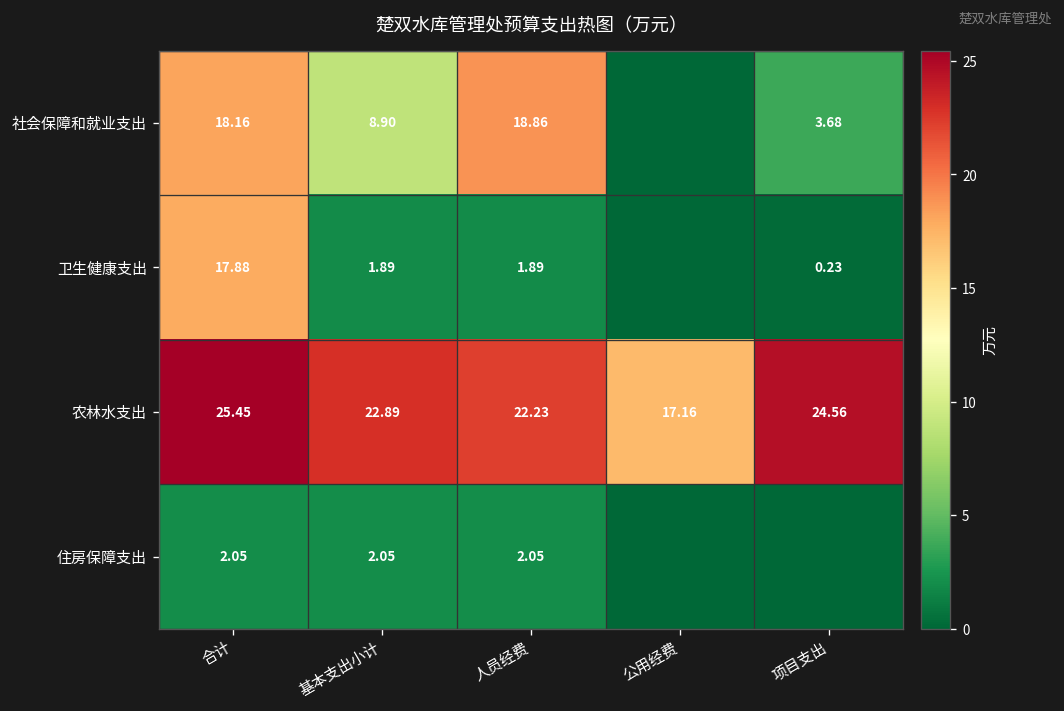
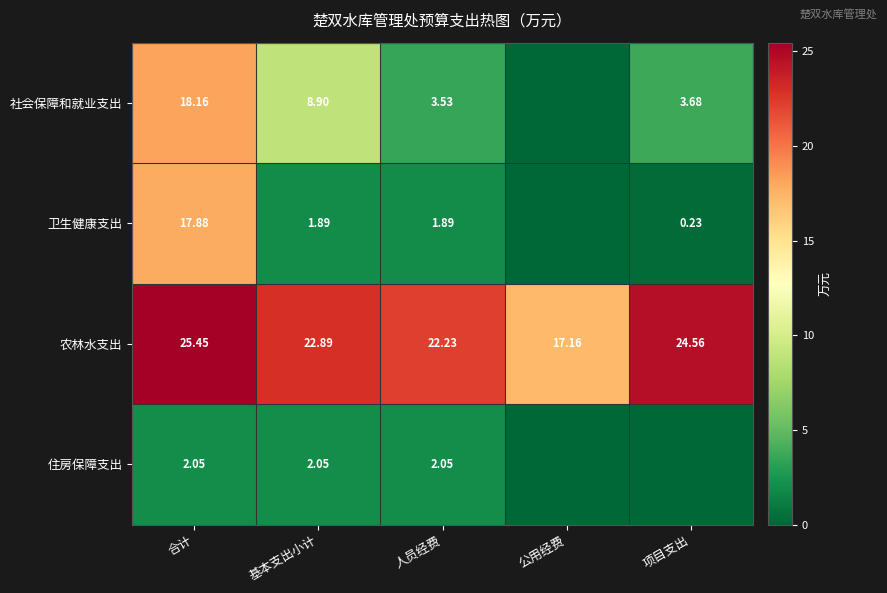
  {
    "社会保障和就业支出": {
      "合计": 18.16,
      "基本支出小计": 8.90,
-     "人员经费": 18.86,
+     "人员经费": 3.53,
      "项目支出": 3.68
    },
    "卫生健康支出": {
      "合计": 17.88,
      "基本支出小计": 1.89,
      "人员经费": 1.89,
      "项目支出": 0.23
    },
    "农林水支出": {
      "合计": 25.45,
      "基本支出小计": 22.89,
      "人员经费": 22.23,
      "公用经费": 17.16,
      "项目支出": 24.56
    },
    "住房保障支出": {
      "合计": 2.05,
      "基本支出小计": 2.05,
      "人员经费": 2.05
    }
  }
